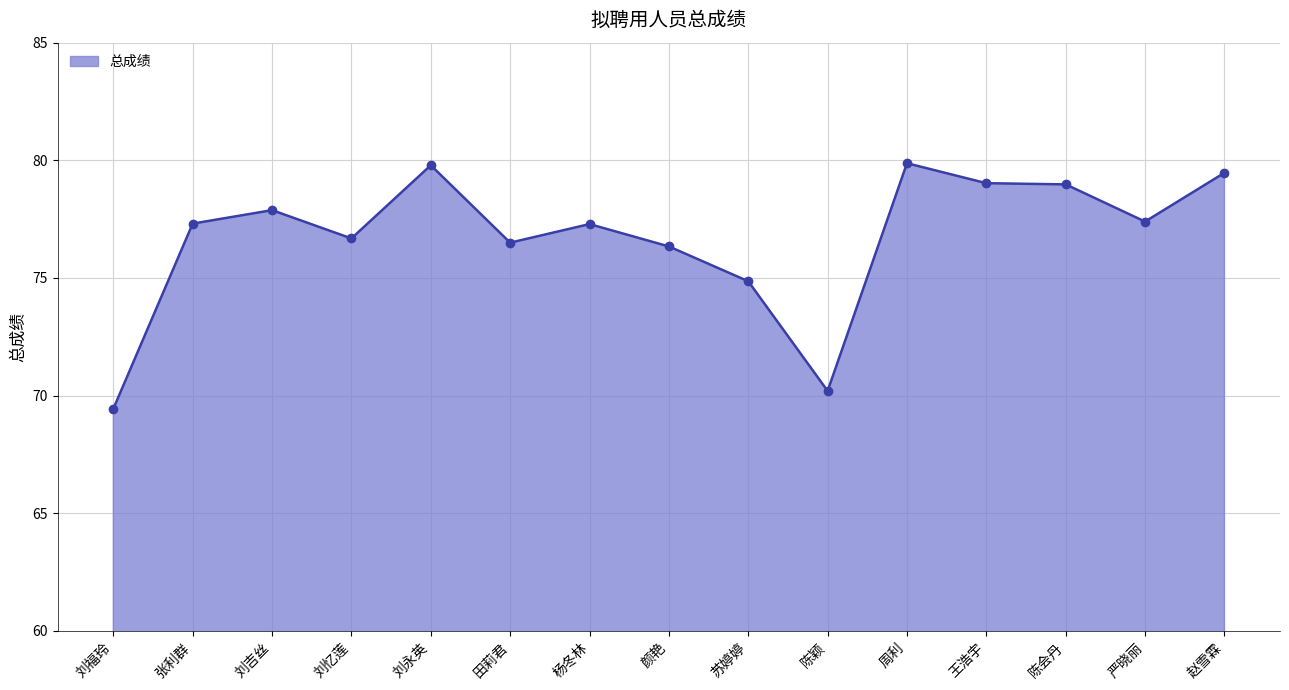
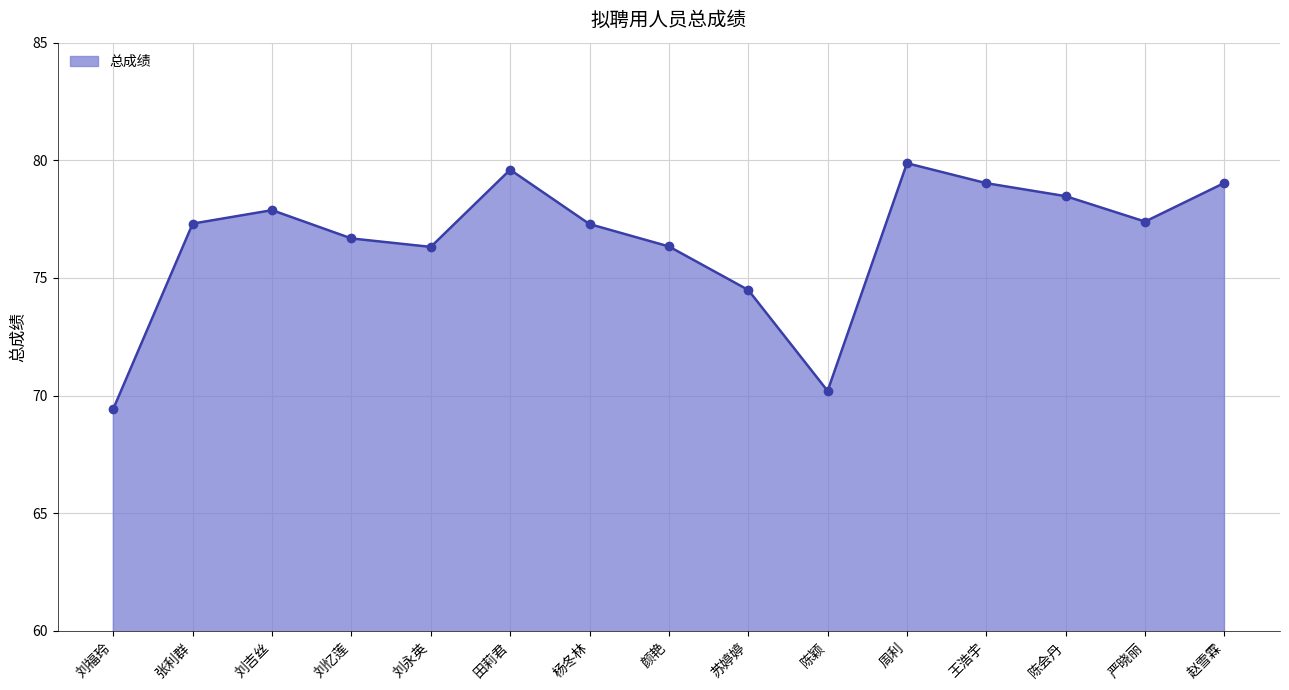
  {
    "刘福玲": 69.4,
    "张利群": 77.3,
    "刘吉丝": 77.9,
    "刘忆莲": 76.7,
-   "刘永英": 79.8,
-   "田莉君": 76.5,
+   "刘永英": 76.3,
+   "田莉君": 79.6,
    "杨冬林": 77.3,
    "颜艳": 76.3,
-   "苏婷婷": 74.9,
+   "苏婷婷": 74.5,
    "陈颖": 70.2,
    "周利": 79.9,
    "王浩宇": 79.0,
-   "陈会丹": 79.0,
+   "陈会丹": 78.5,
    "严晓丽": 77.4,
-   "赵雪霖": 79.5
+   "赵雪霖": 79.0
  }
